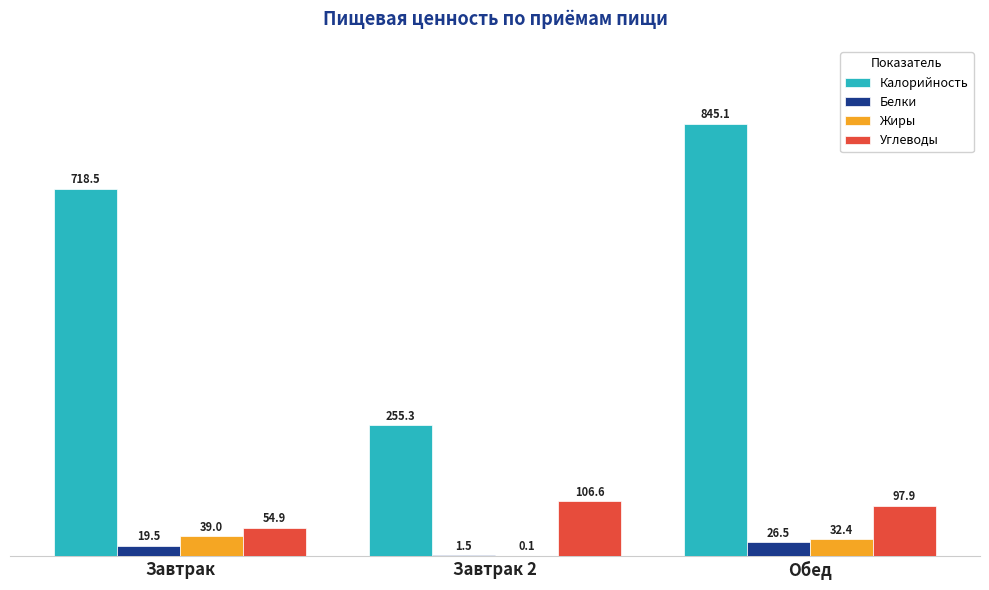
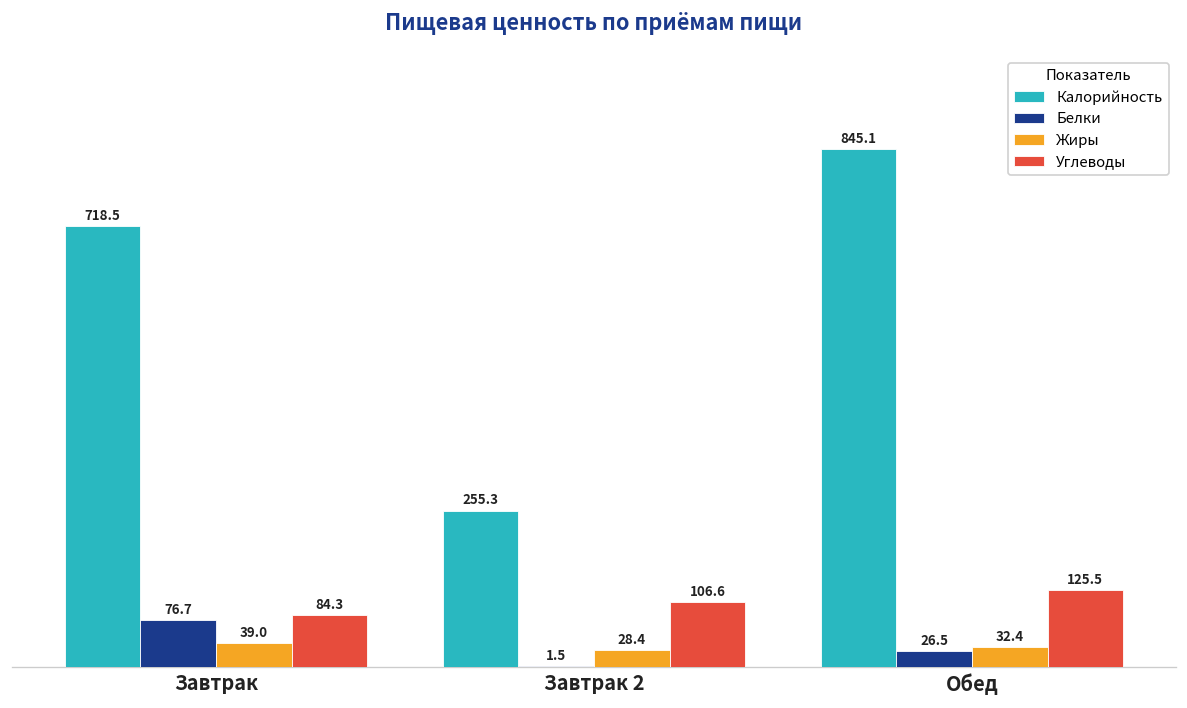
  {
    "Калорийность": {
      "Завтрак": 718.5,
      "Завтрак 2": 255.3,
      "Обед": 845.1
    },
    "Белки": {
-     "Завтрак": 19.5,
+     "Завтрак": 76.7,
      "Завтрак 2": 1.5,
      "Обед": 26.5
    },
    "Жиры": {
      "Завтрак": 39.0,
-     "Завтрак 2": 0.1,
+     "Завтрак 2": 28.4,
      "Обед": 32.4
    },
    "Углеводы": {
-     "Завтрак": 54.9,
+     "Завтрак": 84.3,
      "Завтрак 2": 106.6,
-     "Обед": 97.9
+     "Обед": 125.5
    }
  }
